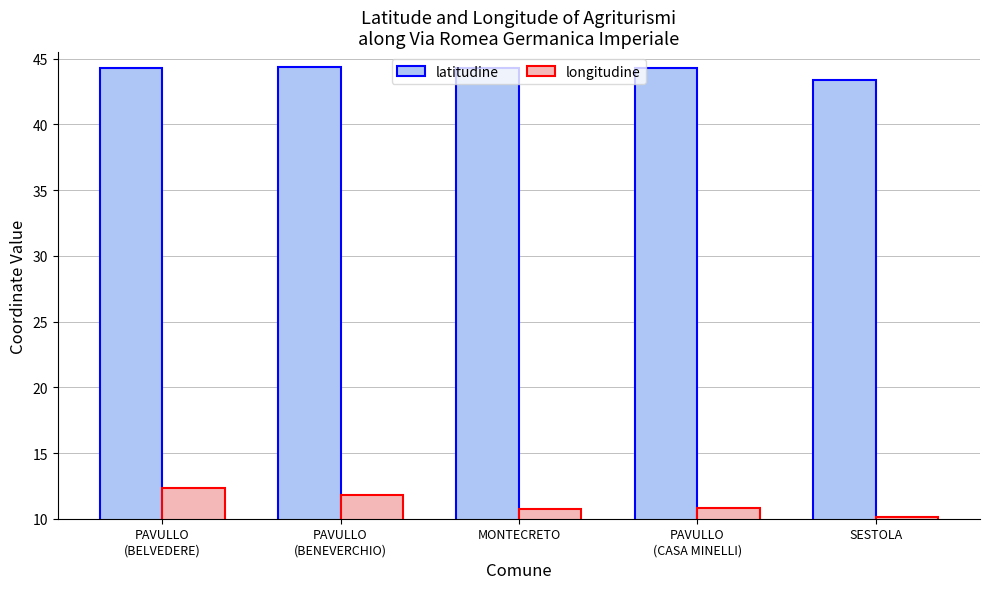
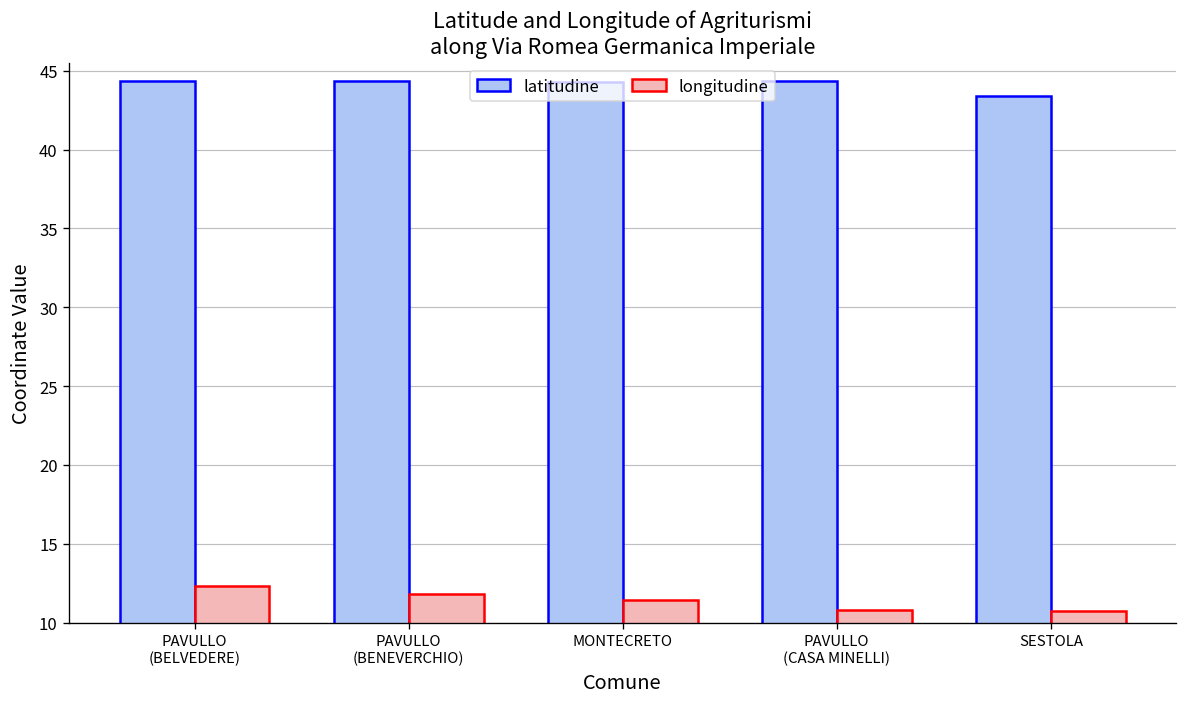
  {
    "latitudine": {
      "PAVULLO (BELVEDERE)": 44.3,
      "PAVULLO (BENEVERCHIO)": 44.4,
      "PAVULLO (CASA MINELLI)": 44.3,
      "SESTOLA": 43.4
    },
    "longitudine": {
      "PAVULLO (BELVEDERE)": 12.3,
      "PAVULLO (BENEVERCHIO)": 11.8,
-     "MONTECRETO": 10.8,
+     "MONTECRETO": 11.4,
      "PAVULLO (CASA MINELLI)": 10.8,
-     "SESTOLA": 10.1
+     "SESTOLA": 10.8
    }
  }
